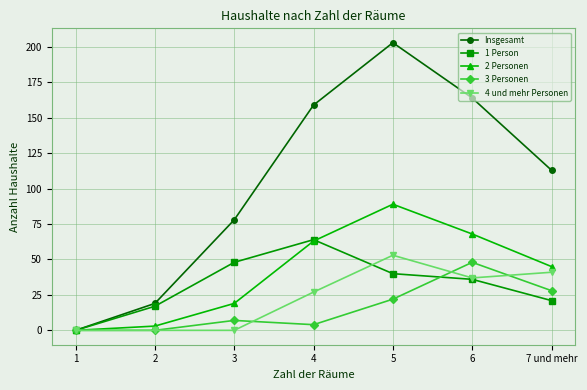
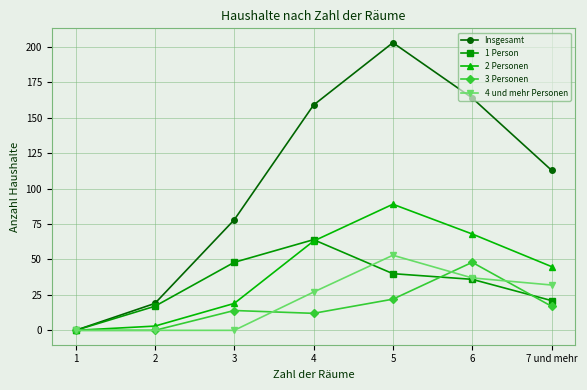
  {
    "3 Personen": {
-     "3": 7,
-     "4": 4,
+     "3": 14,
+     "4": 12,
      "5": 22,
      "6": 48,
-     "7 und mehr": 28
+     "7 und mehr": 17
    },
    "4 und mehr Personen": {
      "3": 0,
      "4": 27,
      "5": 53,
-     "7 und mehr": 41
+     "7 und mehr": 32
    }
  }
